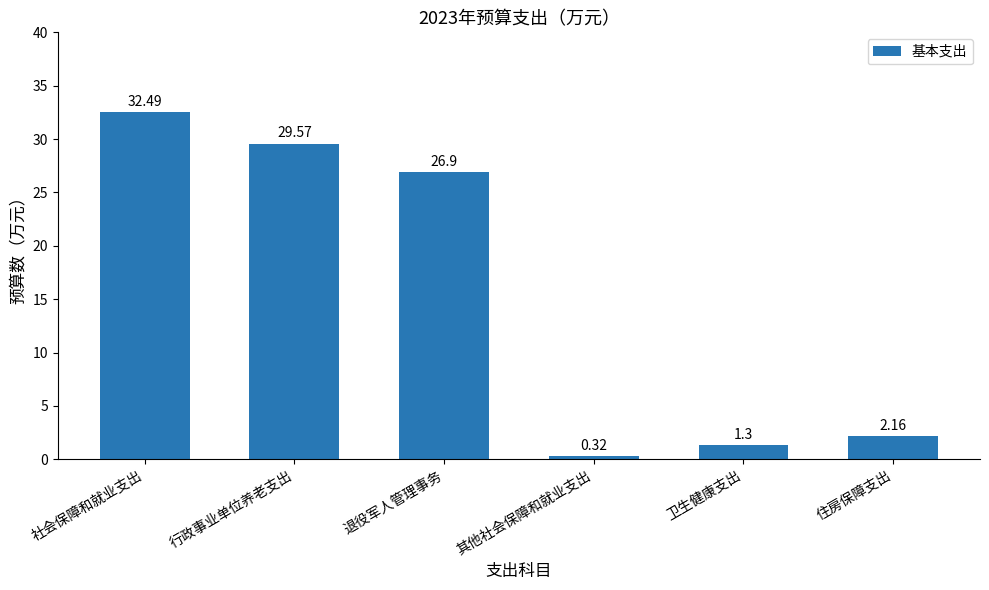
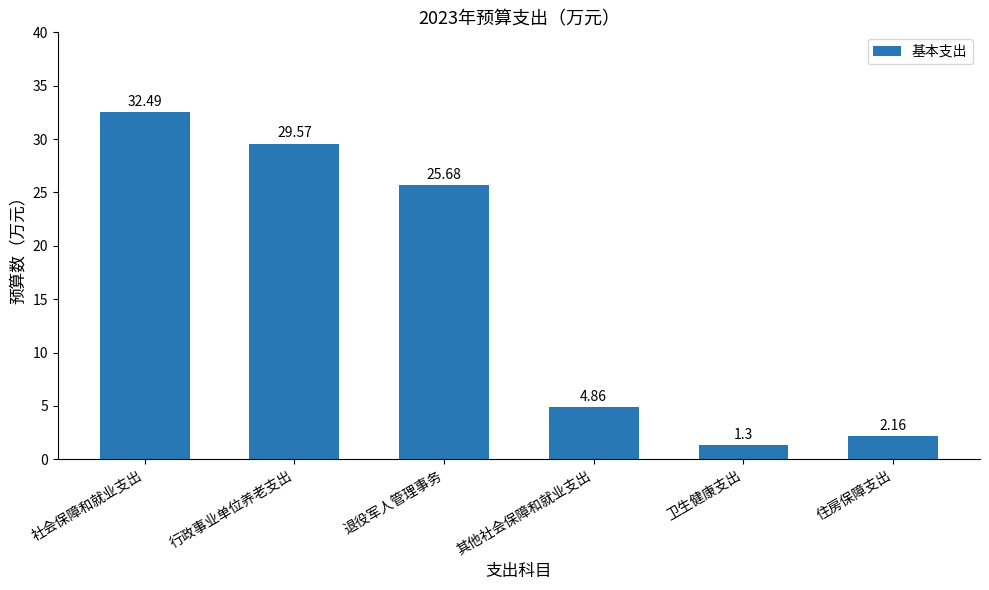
  {
    "社会保障和就业支出": 32.49,
    "行政事业单位养老支出": 29.57,
-   "退役军人管理事务": 26.9,
-   "其他社会保障和就业支出": 0.32,
+   "退役军人管理事务": 25.68,
+   "其他社会保障和就业支出": 4.86,
    "卫生健康支出": 1.3,
    "住房保障支出": 2.16
  }
